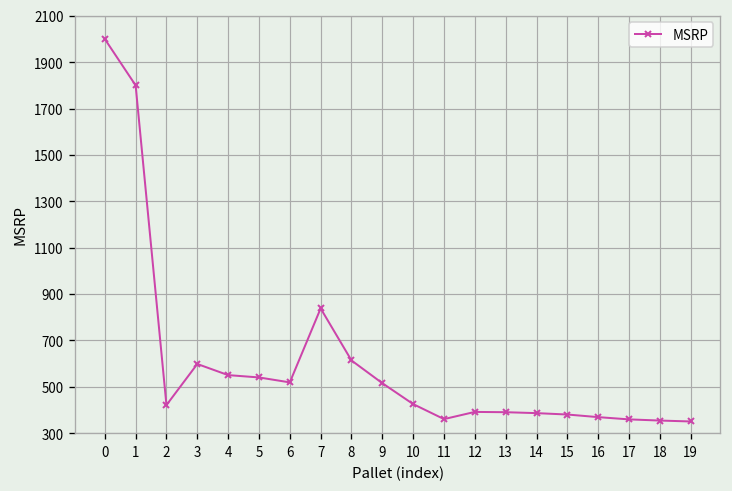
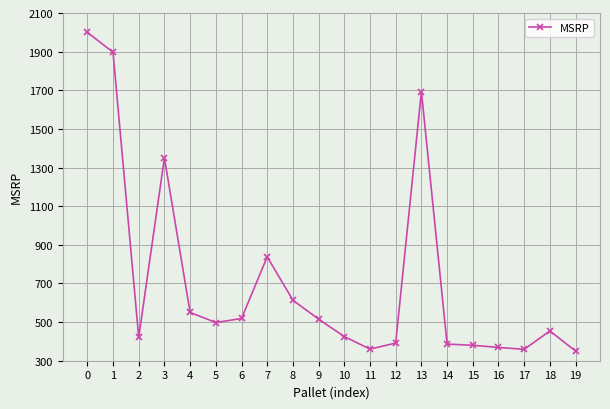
  {
    "0": 2000,
-   "1": 1800,
+   "1": 1900,
    "2": 420,
-   "3": 600,
+   "3": 1350,
    "4": 550,
-   "5": 540,
+   "5": 500,
    "6": 520,
    "7": 840,
    "8": 610,
    "9": 520,
    "10": 430,
    "11": 360,
    "12": 390,
-   "13": 390,
+   "13": 1690,
    "14": 390,
    "15": 380,
    "16": 370,
    "17": 360,
-   "18": 350,
+   "18": 450,
    "19": 350
  }
